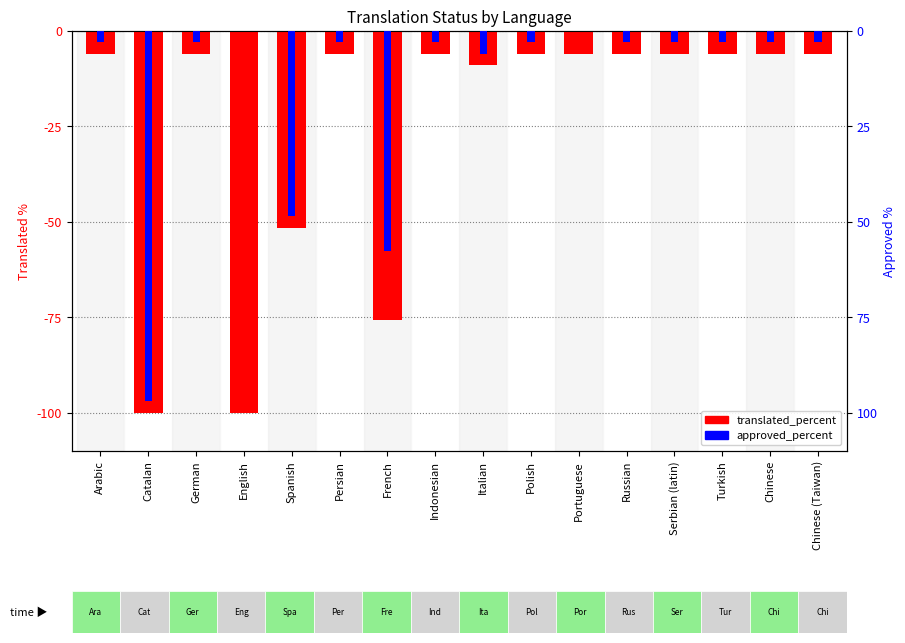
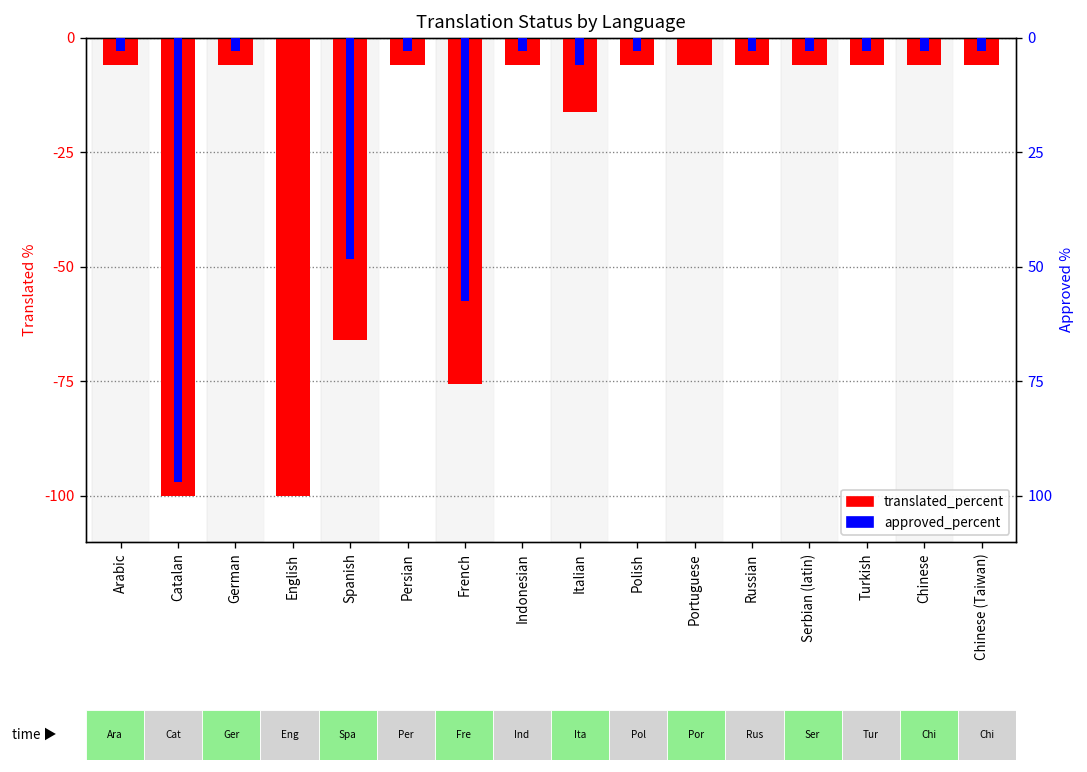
  {
    "translated_percent": {
      "Arabic": -6,
      "Catalan": -100,
      "German": -6,
      "English": -100,
-     "Spanish": -52,
+     "Spanish": -66,
      "Persian": -6,
      "French": -76,
      "Indonesian": -6,
-     "Italian": -9,
+     "Italian": -16,
      "Polish": -6,
      "Portuguese": -6,
      "Russian": -6,
      "Serbian (latin)": -6,
      "Turkish": -6,
      "Chinese": -6,
      "Chinese (Taiwan)": -6
    }
  }
